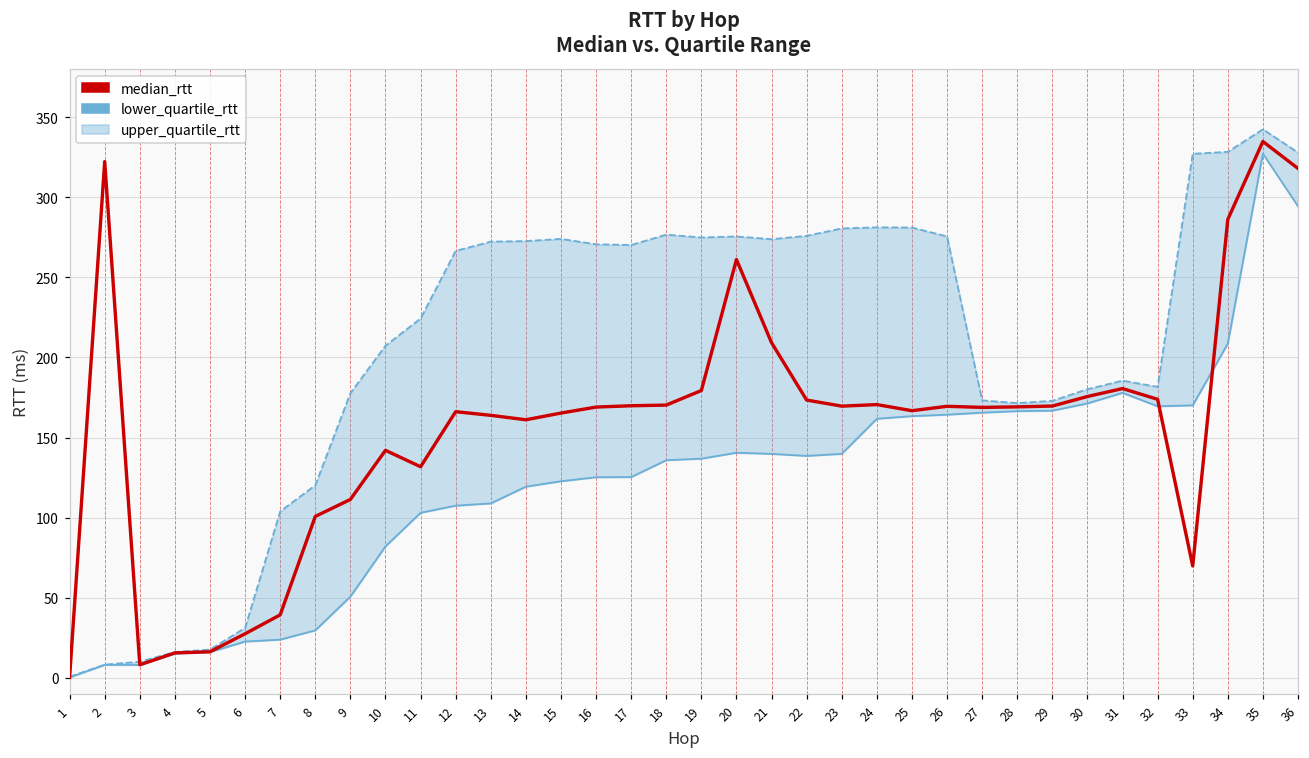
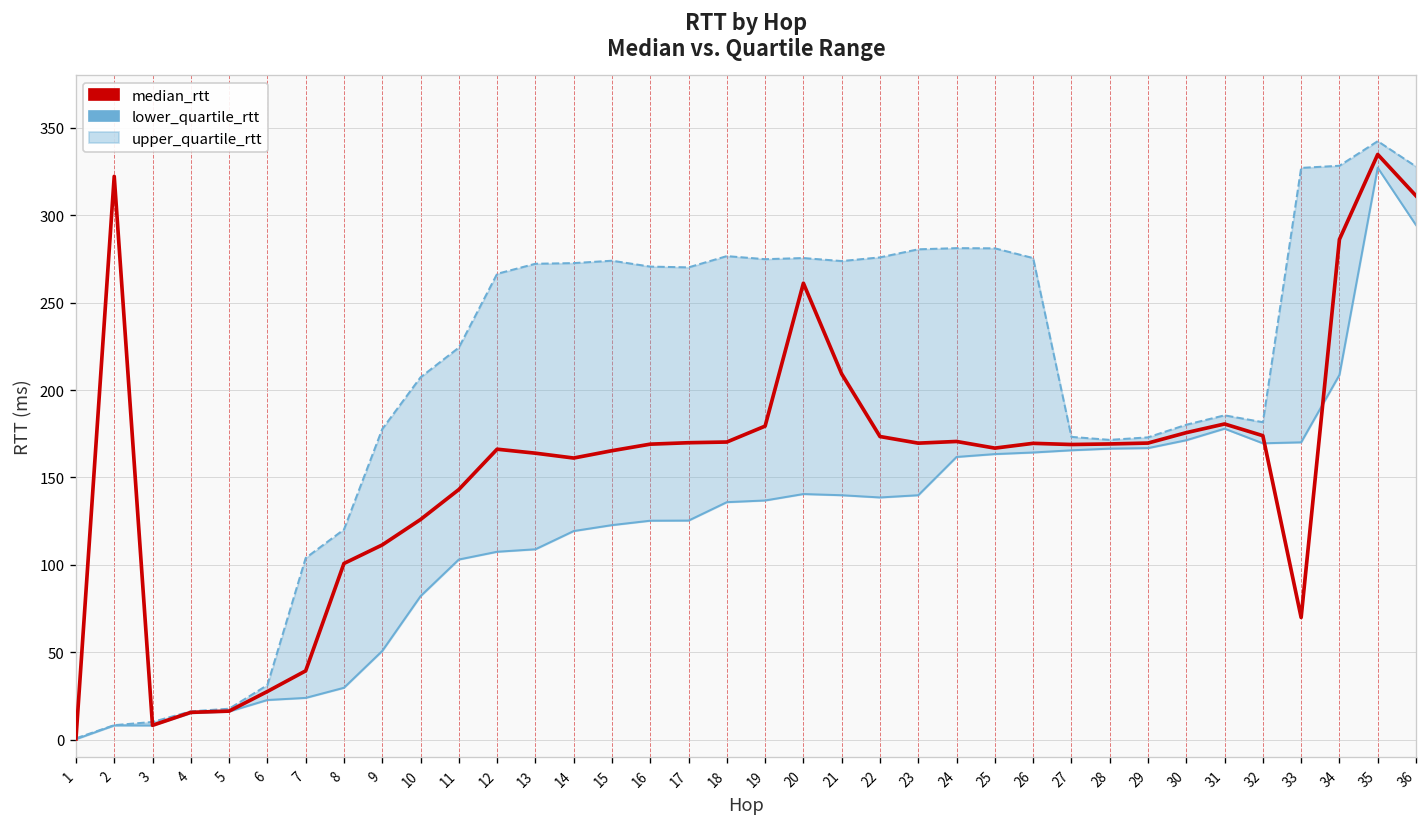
  {
    "median_rtt": {
      "2": 322,
      "6": 28,
      "7": 39,
      "8": 101,
      "9": 111,
-     "10": 142,
-     "11": 132,
+     "10": 126,
+     "11": 143,
      "12": 166,
      "13": 164,
      "14": 161,
      "15": 165,
      "16": 169,
      "17": 170,
      "18": 170,
      "19": 179,
      "20": 261,
      "21": 209,
      "22": 173,
      "23": 170,
      "24": 171,
      "25": 167,
      "26": 170,
      "27": 169,
      "28": 169,
      "29": 170,
      "30": 176,
      "31": 181,
      "32": 174,
      "33": 70,
      "34": 286,
      "35": 335,
-     "36": 318
+     "36": 311
    }
  }
